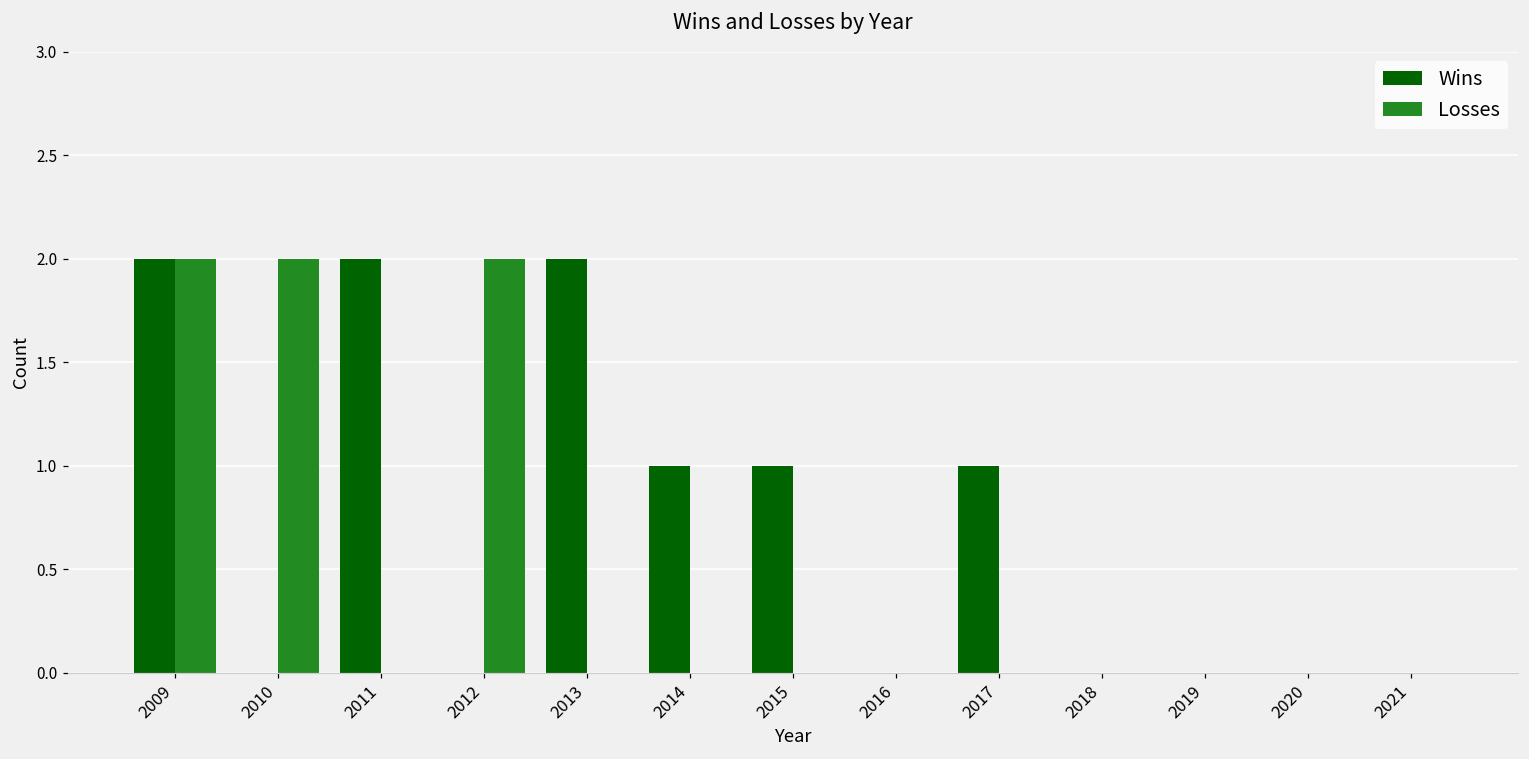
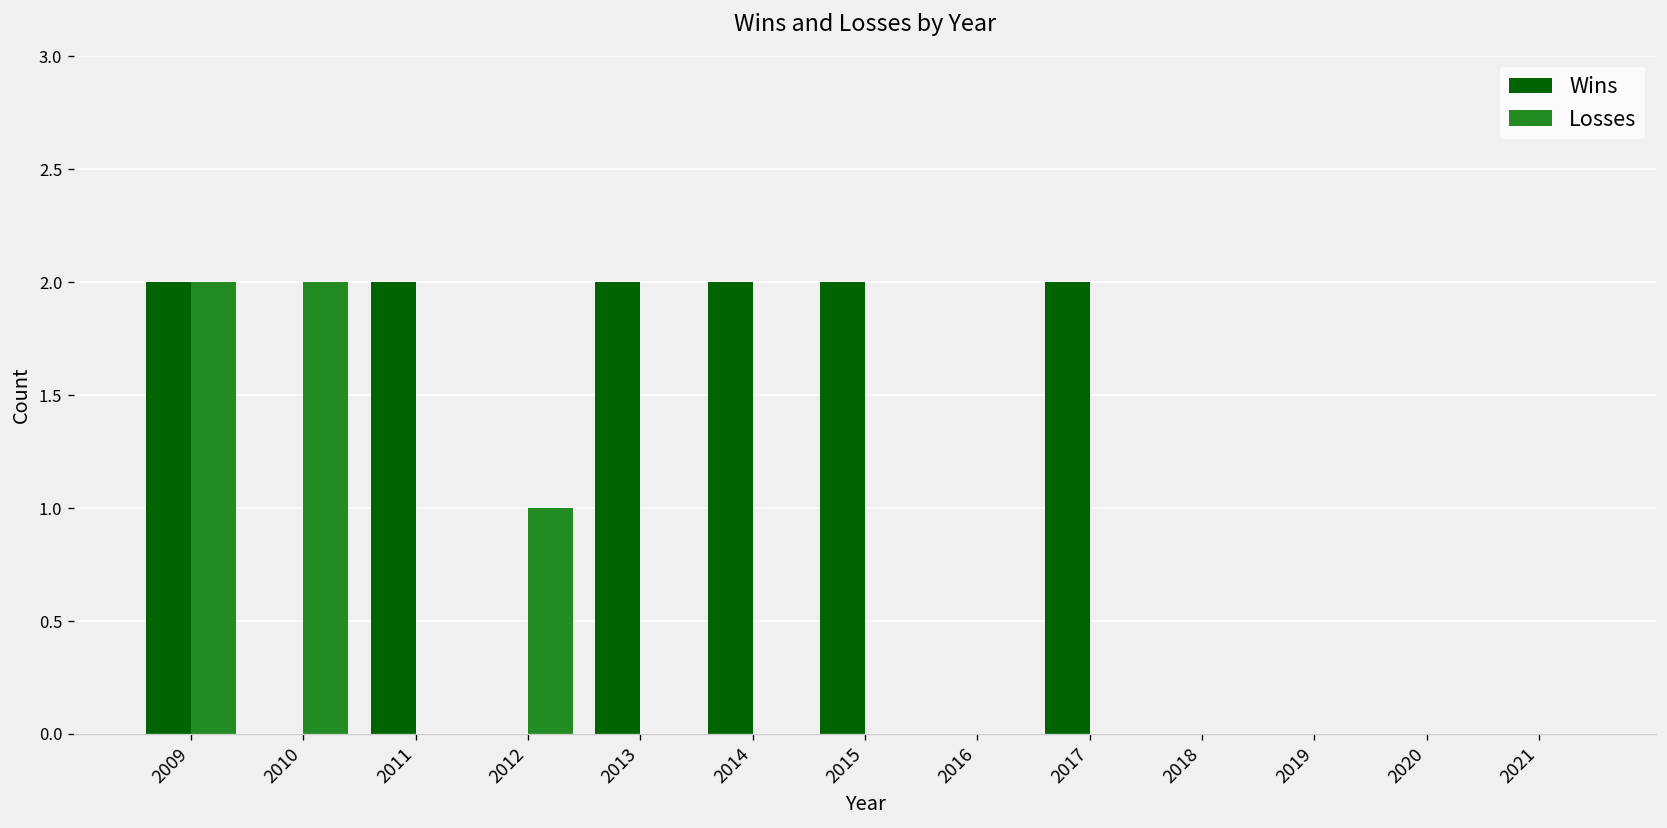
  {
    "Wins": {
      "2009": 2,
      "2010": 0,
      "2011": 2,
      "2012": 0,
      "2013": 2,
-     "2014": 1,
-     "2015": 1,
+     "2014": 2,
+     "2015": 2,
      "2016": 0,
-     "2017": 1,
+     "2017": 2,
      "2018": 0,
      "2019": 0,
      "2020": 0,
      "2021": 0
    },
    "Losses": {
      "2009": 2,
      "2010": 2,
      "2011": 0,
-     "2012": 2,
+     "2012": 1,
      "2013": 0,
      "2014": 0,
      "2015": 0,
      "2016": 0,
      "2017": 0,
      "2018": 0,
      "2019": 0,
      "2020": 0,
      "2021": 0
    }
  }
